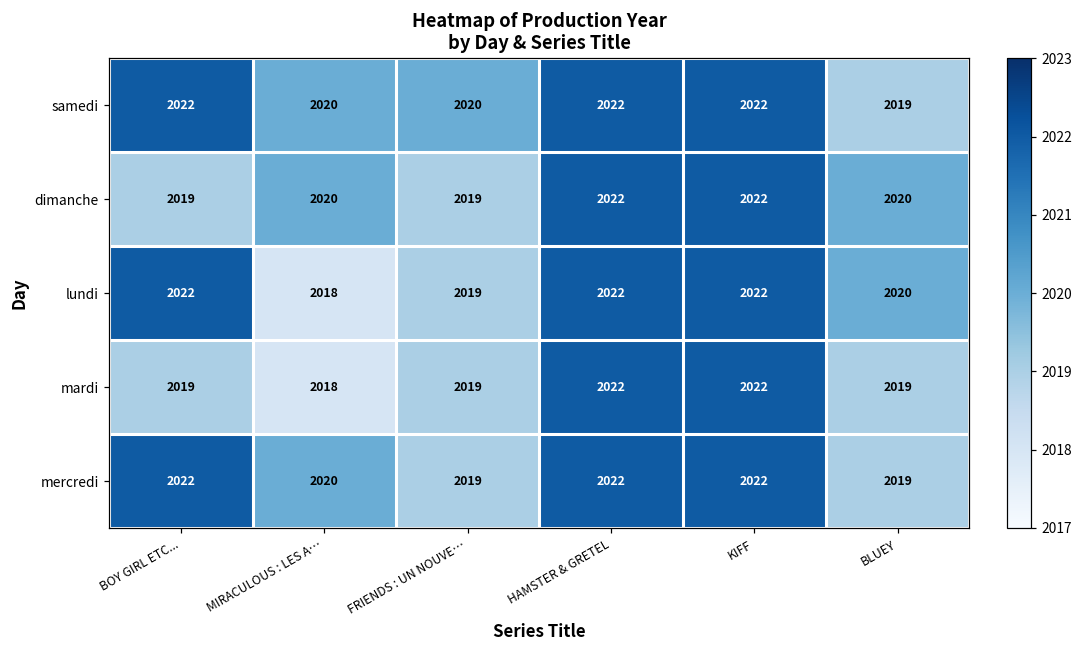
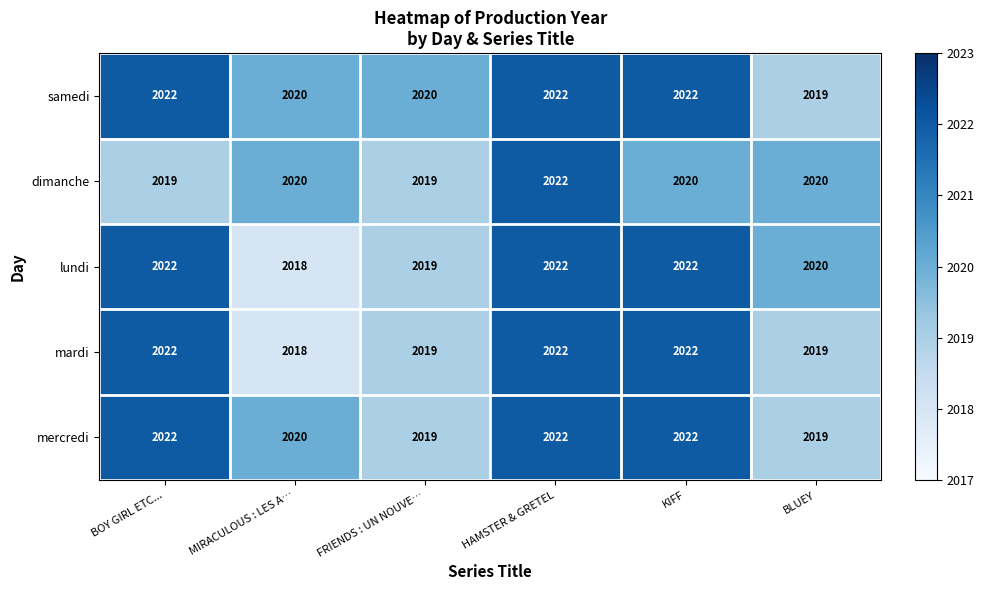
  {
    "samedi": {
      "BOY GIRL ETC...": 2022,
      "MIRACULOUS : LES A…": 2020,
      "FRIENDS : UN NOUVE…": 2020,
      "HAMSTER & GRETEL": 2022,
      "KIFF": 2022,
      "BLUEY": 2019
    },
    "dimanche": {
      "BOY GIRL ETC...": 2019,
      "MIRACULOUS : LES A…": 2020,
      "FRIENDS : UN NOUVE…": 2019,
      "HAMSTER & GRETEL": 2022,
-     "KIFF": 2022,
+     "KIFF": 2020,
      "BLUEY": 2020
    },
    "lundi": {
      "BOY GIRL ETC...": 2022,
      "MIRACULOUS : LES A…": 2018,
      "FRIENDS : UN NOUVE…": 2019,
      "HAMSTER & GRETEL": 2022,
      "KIFF": 2022,
      "BLUEY": 2020
    },
    "mardi": {
-     "BOY GIRL ETC...": 2019,
+     "BOY GIRL ETC...": 2022,
      "MIRACULOUS : LES A…": 2018,
      "FRIENDS : UN NOUVE…": 2019,
      "HAMSTER & GRETEL": 2022,
      "KIFF": 2022,
      "BLUEY": 2019
    },
    "mercredi": {
      "BOY GIRL ETC...": 2022,
      "MIRACULOUS : LES A…": 2020,
      "FRIENDS : UN NOUVE…": 2019,
      "HAMSTER & GRETEL": 2022,
      "KIFF": 2022,
      "BLUEY": 2019
    }
  }
